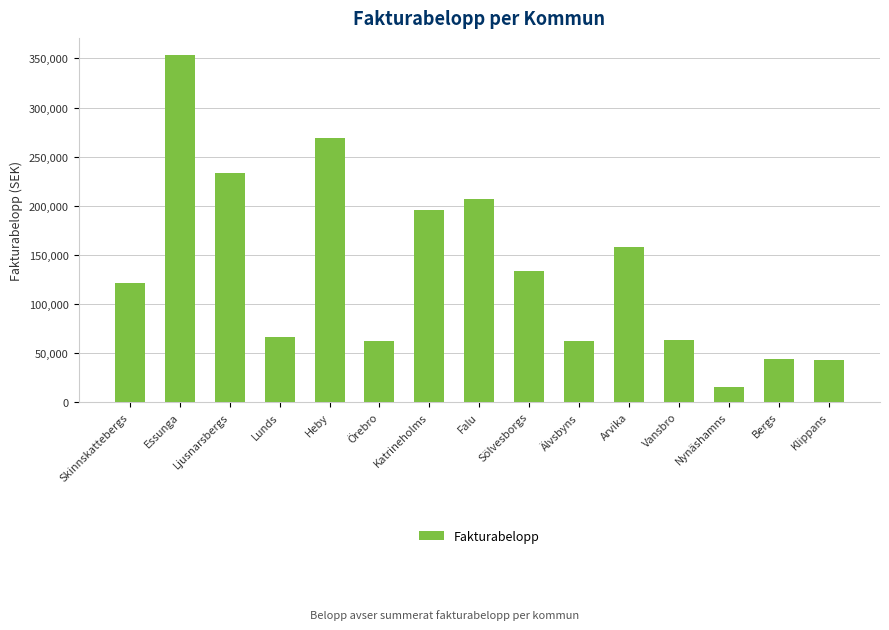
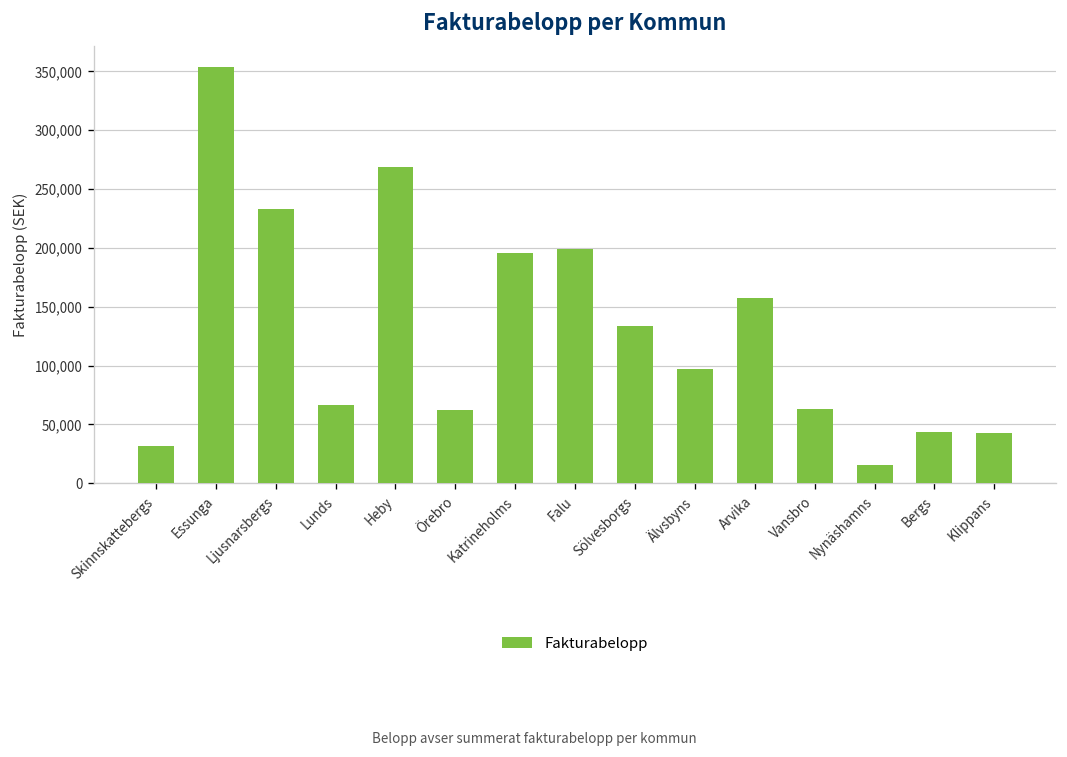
  {
-   "Skinnskattebergs": "120,000",
+   "Skinnskattebergs": "30,000",
    "Essunga": "350,000",
    "Ljusnarsbergs": "230,000",
    "Lunds": "70,000",
    "Heby": "270,000",
    "Örebro": "60,000",
    "Katrineholms": "200,000",
-   "Falu": "210,000",
+   "Falu": "200,000",
    "Sölvesborgs": "130,000",
-   "Älvsbyns": "60,000",
+   "Älvsbyns": "100,000",
    "Arvika": "160,000",
    "Vansbro": "60,000",
    "Nynäshamns": "20,000",
    "Bergs": "40,000",
    "Klippans": "40,000"
  }
